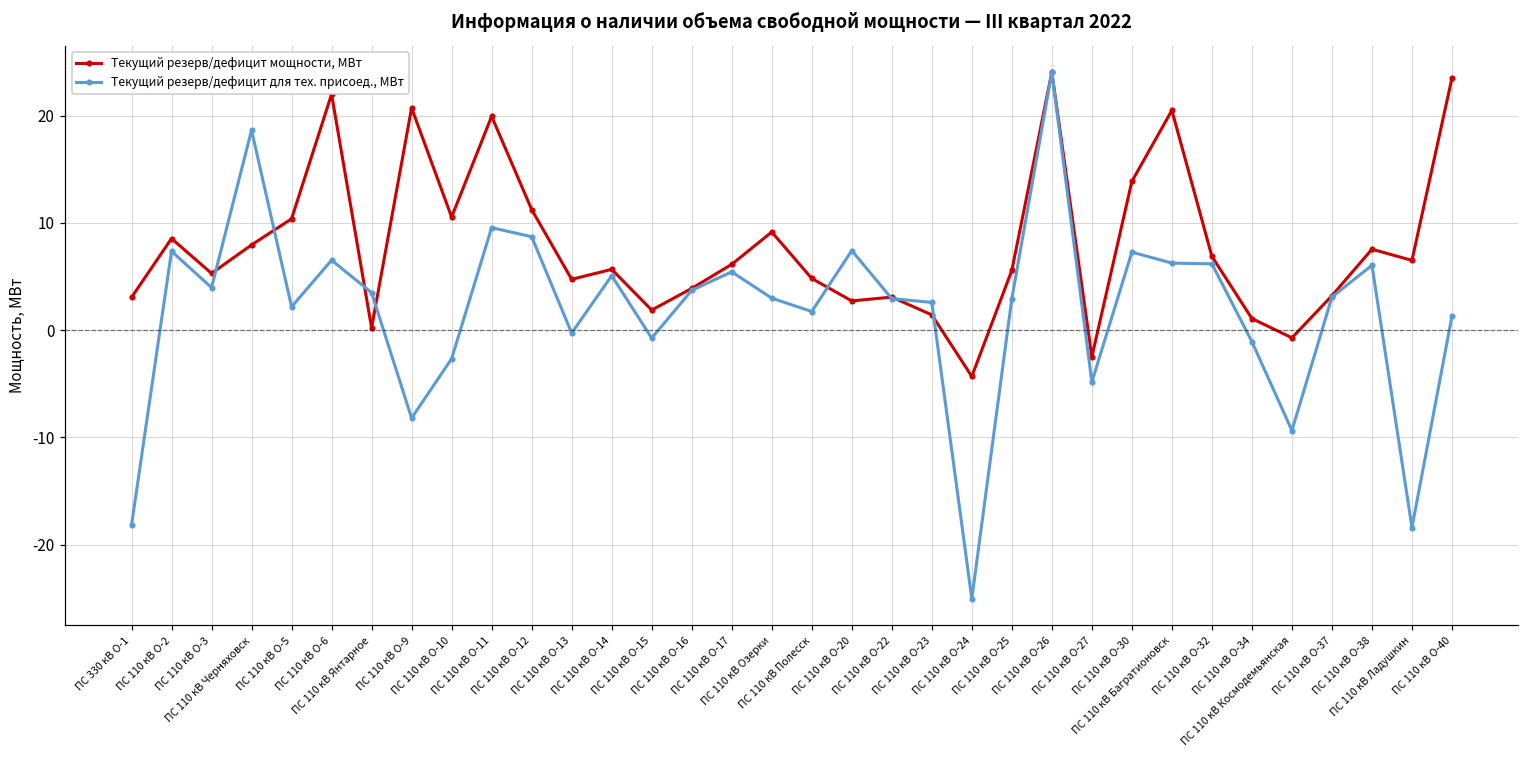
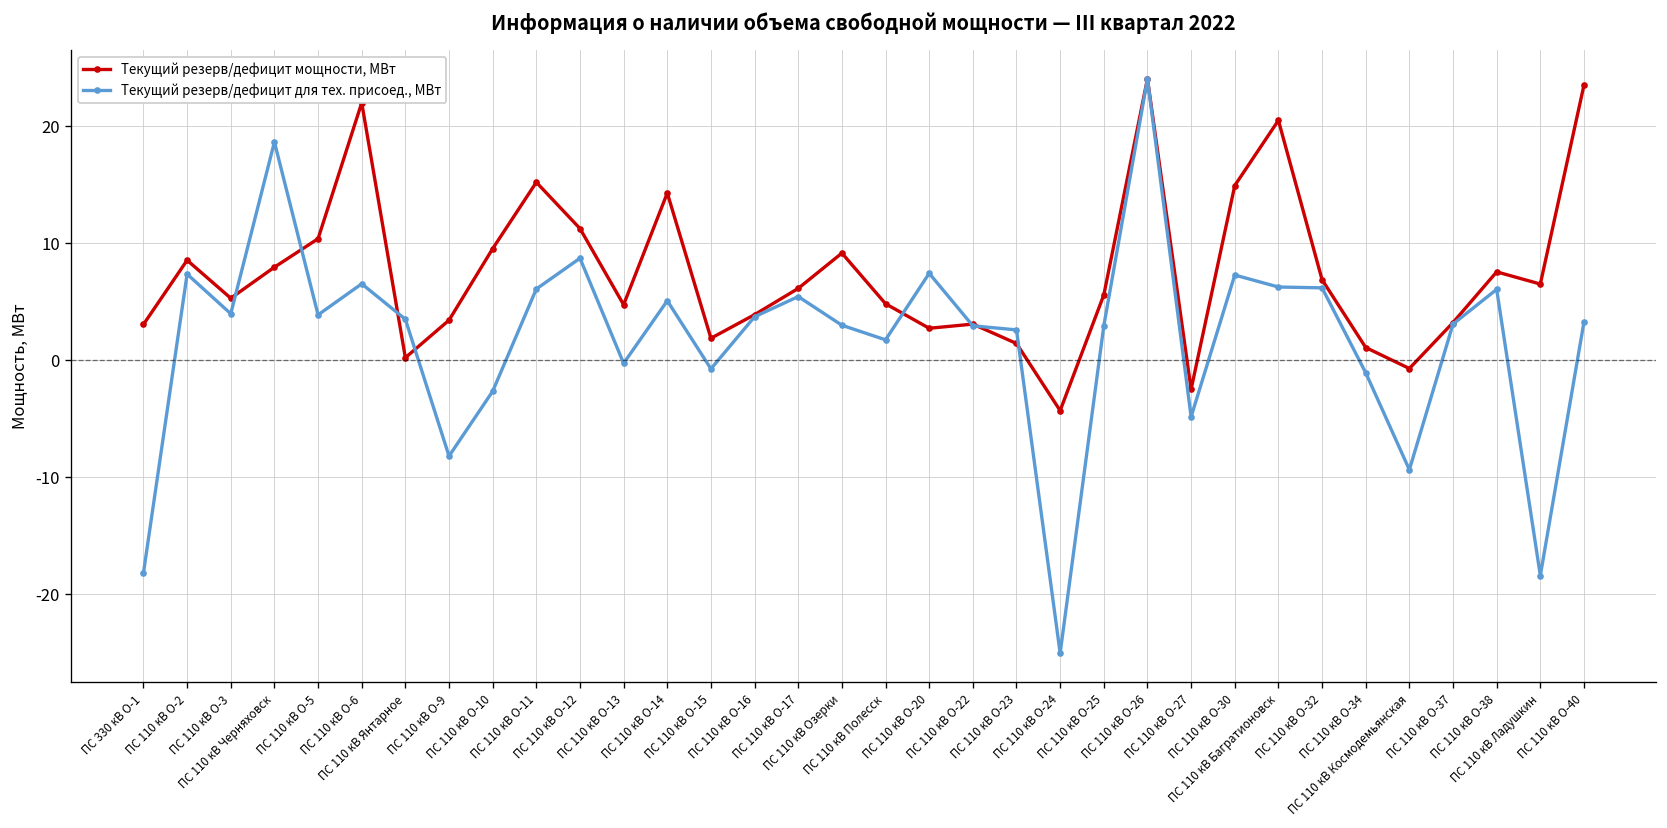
  {
    "Текущий резерв/дефицит мощности, МВт": {
      "ПС 330 кВ О-1": 3,
      "ПС 110 кВ О-2": 9,
      "ПС 110 кВ О-3": 5,
      "ПС 110 кВ Черняховск": 8,
      "ПС 110 кВ О-5": 10,
      "ПС 110 кВ О-6": 22,
      "ПС 110 кВ Янтарное": 0,
-     "ПС 110 кВ О-9": 21,
-     "ПС 110 кВ О-10": 11,
-     "ПС 110 кВ О-11": 20,
+     "ПС 110 кВ О-9": 3,
+     "ПС 110 кВ О-10": 10,
+     "ПС 110 кВ О-11": 15,
      "ПС 110 кВ О-12": 11,
      "ПС 110 кВ О-13": 5,
-     "ПС 110 кВ О-14": 6,
+     "ПС 110 кВ О-14": 14,
      "ПС 110 кВ О-15": 2,
      "ПС 110 кВ О-17": 6,
      "ПС 110 кВ Озерки": 9,
      "ПС 110 кВ Полесск": 5,
      "ПС 110 кВ О-20": 3,
      "ПС 110 кВ О-23": 1,
      "ПС 110 кВ О-24": -4,
      "ПС 110 кВ О-25": 6,
      "ПС 110 кВ О-27": -2,
-     "ПС 110 кВ О-30": 14,
+     "ПС 110 кВ О-30": 15,
      "ПС 110 кВ Багратионовск": 20,
      "ПС 110 кВ О-32": 7,
      "ПС 110 кВ О-34": 1,
      "ПС 110 кВ Космодемьянская": -1,
      "ПС 110 кВ О-38": 8,
      "ПС 110 кВ Ладушкин": 7,
      "ПС 110 кВ О-40": 24
    },
    "Текущий резерв/дефицит для тех. присоед., МВт": {
      "ПС 330 кВ О-1": -18,
      "ПС 110 кВ О-2": 7,
      "ПС 110 кВ О-3": 4,
      "ПС 110 кВ Черняховск": 19,
-     "ПС 110 кВ О-5": 2,
+     "ПС 110 кВ О-5": 4,
      "ПС 110 кВ О-6": 7,
      "ПС 110 кВ Янтарное": 3,
      "ПС 110 кВ О-9": -8,
      "ПС 110 кВ О-10": -3,
-     "ПС 110 кВ О-11": 10,
+     "ПС 110 кВ О-11": 6,
      "ПС 110 кВ О-12": 9,
      "ПС 110 кВ О-13": 0,
      "ПС 110 кВ О-14": 5,
      "ПС 110 кВ О-15": -1,
      "ПС 110 кВ О-17": 5,
      "ПС 110 кВ Озерки": 3,
      "ПС 110 кВ Полесск": 2,
      "ПС 110 кВ О-20": 7,
      "ПС 110 кВ О-23": 3,
      "ПС 110 кВ О-24": -25,
      "ПС 110 кВ О-25": 3,
      "ПС 110 кВ О-27": -5,
      "ПС 110 кВ О-30": 7,
      "ПС 110 кВ Багратионовск": 6,
      "ПС 110 кВ О-32": 6,
      "ПС 110 кВ О-34": -1,
      "ПС 110 кВ Космодемьянская": -9,
      "ПС 110 кВ О-38": 6,
      "ПС 110 кВ Ладушкин": -18,
-     "ПС 110 кВ О-40": 1
+     "ПС 110 кВ О-40": 3
    }
  }
